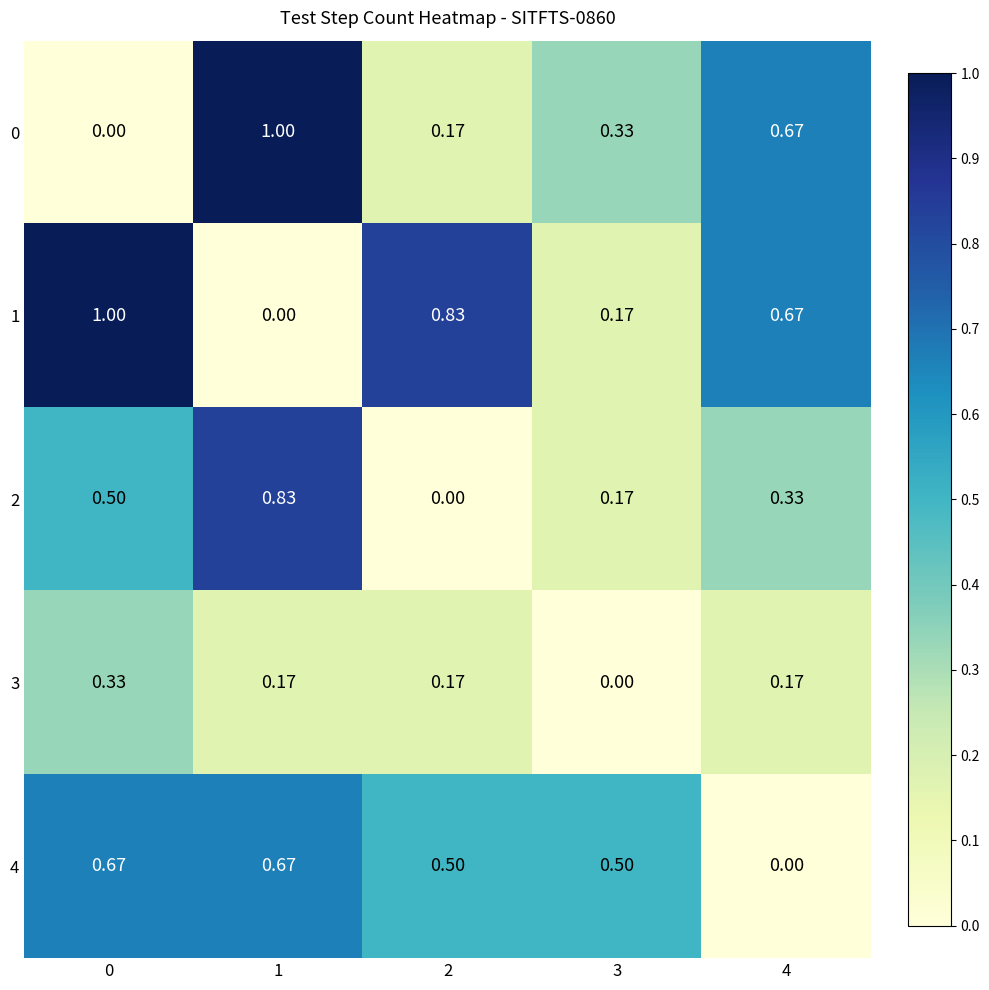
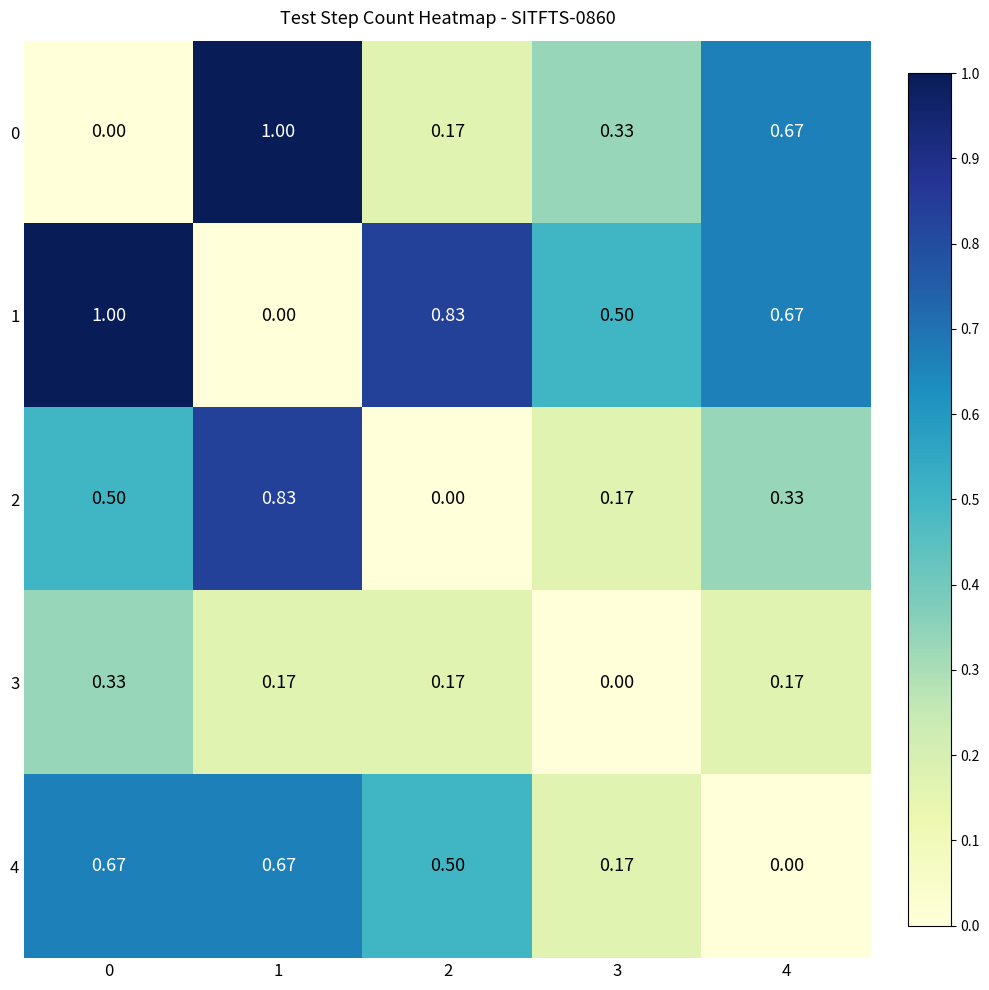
  {
    "0": {
      "0": 0.00,
      "1": 1.00,
      "2": 0.17,
      "3": 0.33,
      "4": 0.67
    },
    "1": {
      "0": 1.00,
      "1": 0.00,
      "2": 0.83,
-     "3": 0.17,
+     "3": 0.50,
      "4": 0.67
    },
    "2": {
      "0": 0.50,
      "1": 0.83,
      "2": 0.00,
      "3": 0.17,
      "4": 0.33
    },
    "3": {
      "0": 0.33,
      "1": 0.17,
      "2": 0.17,
      "3": 0.00,
      "4": 0.17
    },
    "4": {
      "0": 0.67,
      "1": 0.67,
      "2": 0.50,
-     "3": 0.50,
+     "3": 0.17,
      "4": 0.00
    }
  }
